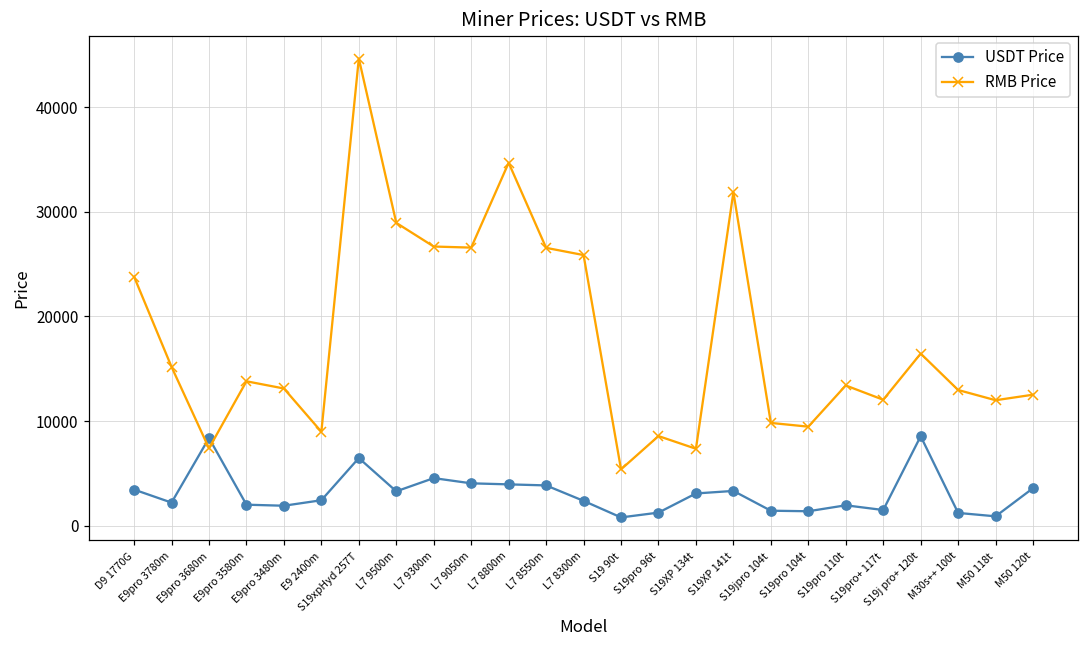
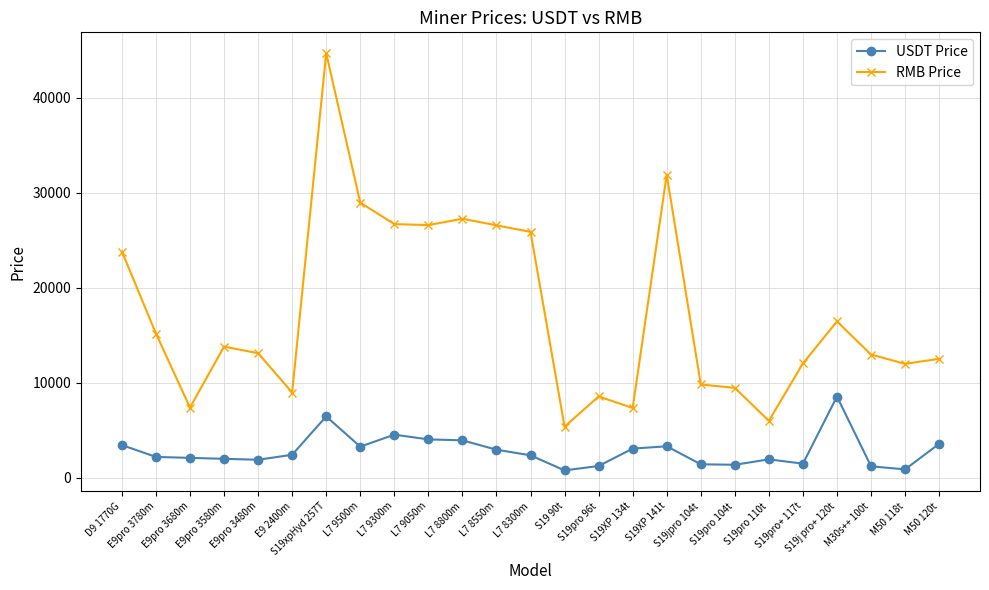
  {
    "USDT Price": {
      "D9 1770G": 3000,
      "E9pro 3780m": 2000,
-     "E9pro 3680m": 8000,
+     "E9pro 3680m": 2000,
      "E9pro 3580m": 2000,
      "E9pro 3480m": 2000,
      "E9 2400m": 2000,
      "S19xpHyd 257T": 6000,
      "L7 9500m": 3000,
      "L7 9300m": 5000,
      "L7 9050m": 4000,
      "L7 8800m": 4000,
-     "L7 8550m": 4000,
+     "L7 8550m": 3000,
      "L7 8300m": 2000,
      "S19 90t": 1000,
      "S19pro 96t": 1000,
      "S19XP 134t": 3000,
      "S19XP 141t": 3000,
      "S19jpro 104t": 1000,
      "S19pro 104t": 1000,
      "S19pro 110t": 2000,
      "S19pro+ 117t": 1000,
      "S19j pro+ 120t": 9000,
      "M30s++ 100t": 1000,
      "M50 118t": 1000,
      "M50 120t": 4000
    },
    "RMB Price": {
      "D9 1770G": 24000,
      "E9pro 3780m": 15000,
      "E9pro 3680m": 7000,
      "E9pro 3580m": 14000,
      "E9pro 3480m": 13000,
      "E9 2400m": 9000,
      "S19xpHyd 257T": 45000,
      "L7 9500m": 29000,
      "L7 9300m": 27000,
      "L7 9050m": 27000,
-     "L7 8800m": 35000,
+     "L7 8800m": 27000,
      "L7 8550m": 27000,
      "L7 8300m": 26000,
      "S19 90t": 5000,
      "S19pro 96t": 9000,
      "S19XP 134t": 7000,
      "S19XP 141t": 32000,
      "S19jpro 104t": 10000,
      "S19pro 104t": 9000,
-     "S19pro 110t": 13000,
+     "S19pro 110t": 6000,
      "S19pro+ 117t": 12000,
      "S19j pro+ 120t": 16000,
      "M30s++ 100t": 13000,
      "M50 118t": 12000,
      "M50 120t": 13000
    }
  }
